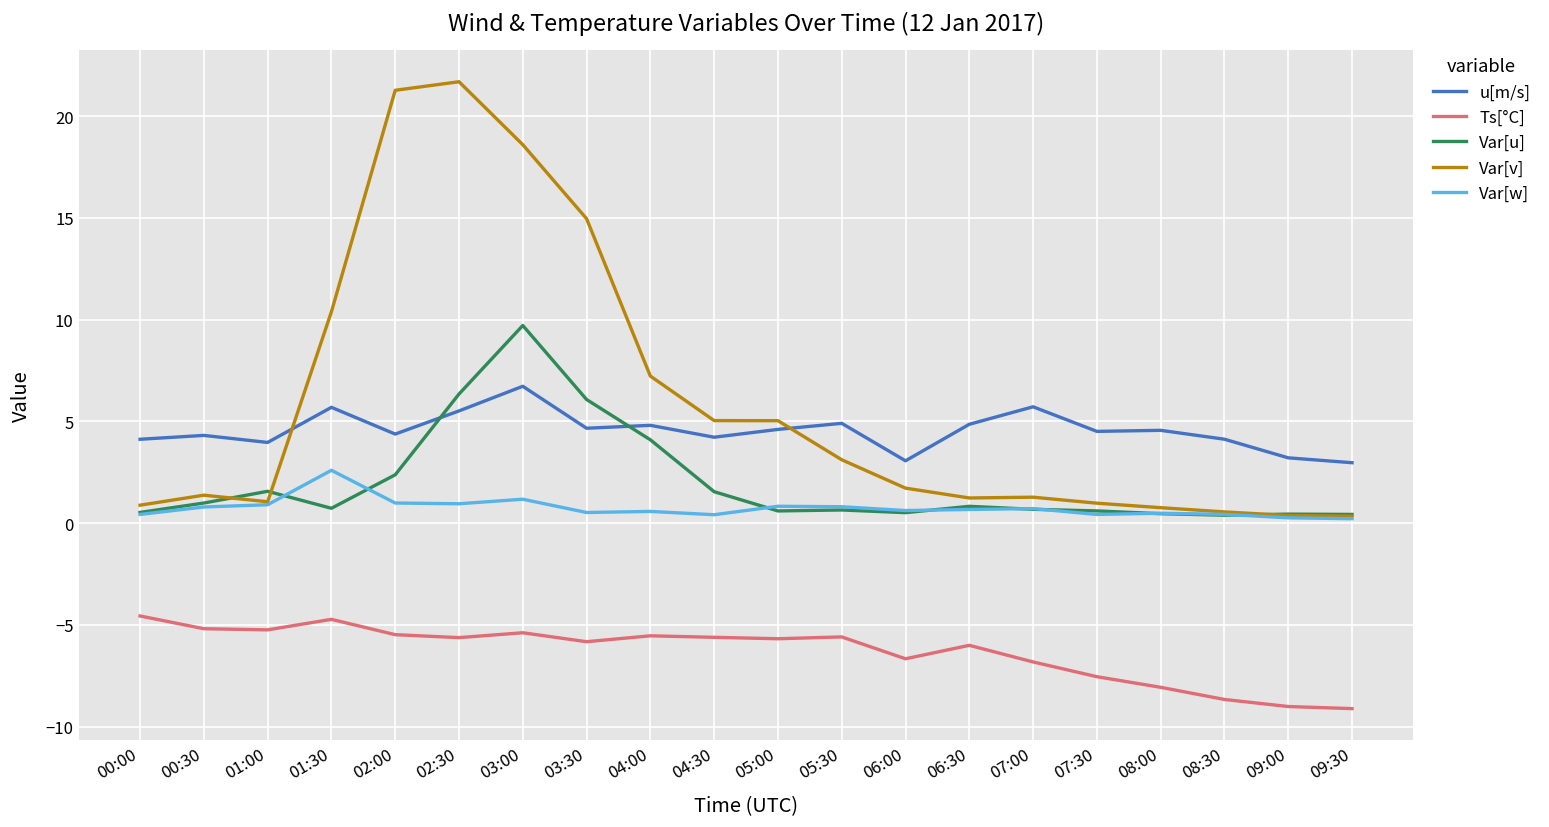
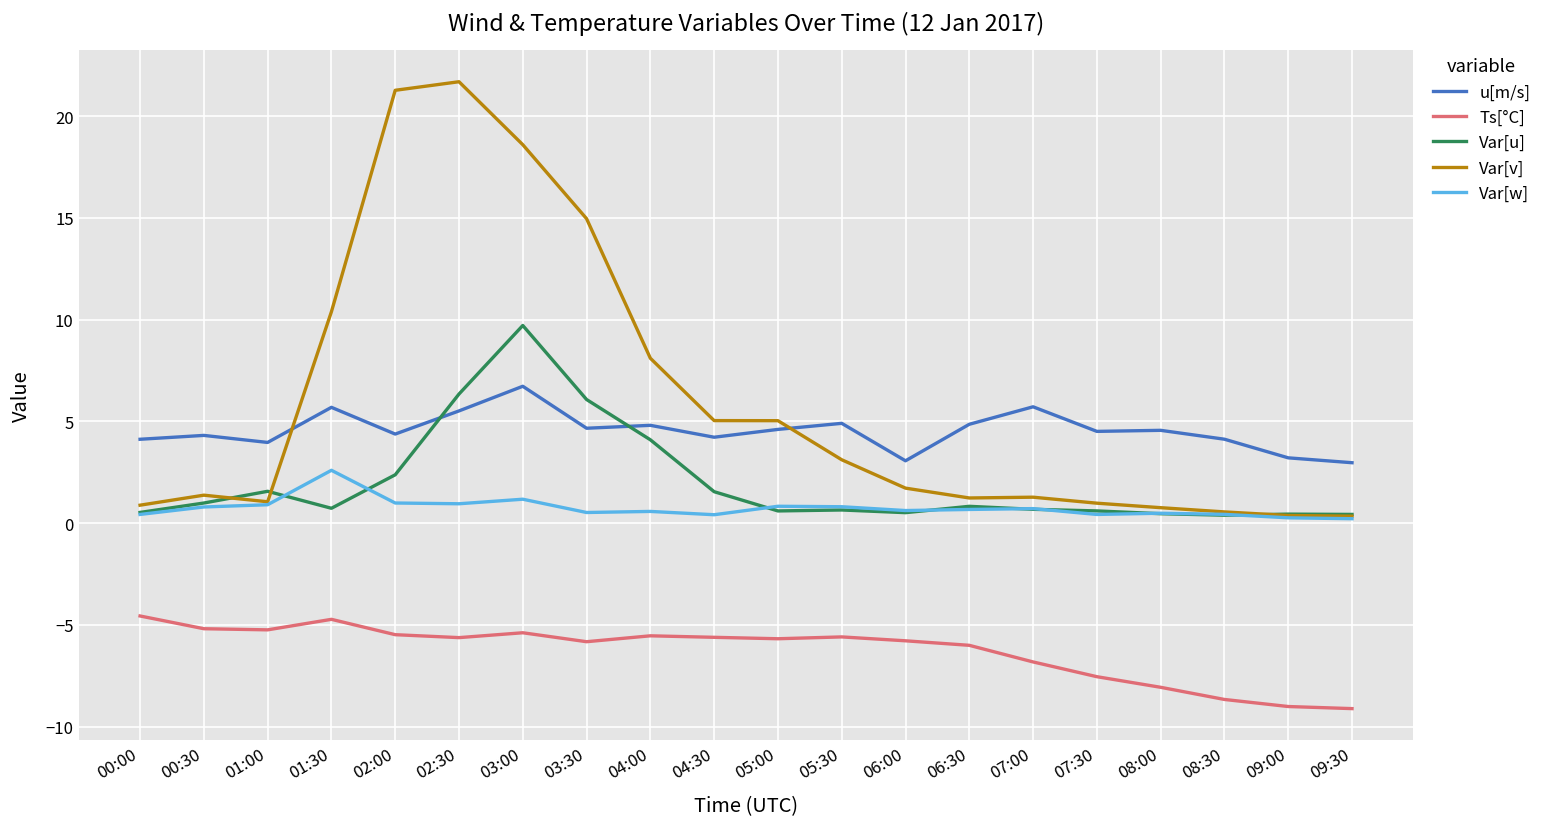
  {
    "u[m/s]": {
      "00:00": 4.1,
      "00:30": 4.3,
      "01:00": 4.0,
      "01:30": 5.7,
      "02:00": 4.4,
      "02:30": 5.5,
      "03:00": 6.7,
      "03:30": 4.7,
      "04:00": 4.8,
      "04:30": 4.2,
      "05:00": 4.6,
      "05:30": 4.9,
      "06:00": 3.1,
      "06:30": 4.9,
      "07:00": 5.7,
      "07:30": 4.5,
      "08:00": 4.6,
      "08:30": 4.1,
      "09:00": 3.2,
      "09:30": 3.0
    },
    "Ts[°C]": {
      "00:00": -4.6,
      "00:30": -5.2,
      "01:00": -5.2,
      "01:30": -4.7,
      "02:00": -5.5,
      "02:30": -5.6,
      "03:00": -5.4,
      "03:30": -5.8,
      "04:00": -5.5,
      "04:30": -5.6,
      "05:00": -5.7,
      "05:30": -5.6,
-     "06:00": -6.7,
+     "06:00": -5.8,
      "06:30": -6.0,
      "07:00": -6.8,
      "07:30": -7.5,
      "08:00": -8.1,
      "08:30": -8.7,
      "09:00": -9.0,
      "09:30": -9.1
    },
    "Var[u]": {
      "00:30": 1.0,
      "01:00": 1.6,
      "01:30": 0.7,
      "02:00": 2.4,
      "02:30": 6.3,
      "03:00": 9.7,
      "03:30": 6.1,
      "04:00": 4.1,
      "04:30": 1.5,
      "05:00": 0.6,
      "05:30": 0.6,
      "06:30": 0.8,
      "07:30": 0.6
    },
    "Var[v]": {
      "00:00": 0.9,
      "00:30": 1.4,
      "01:30": 10.4,
      "02:00": 21.3,
      "02:30": 21.7,
      "03:00": 18.6,
      "03:30": 15.0,
-     "04:00": 7.2,
+     "04:00": 8.1,
      "04:30": 5.0,
      "05:00": 5.0,
      "05:30": 3.1,
      "06:00": 1.7,
      "06:30": 1.2,
      "07:00": 1.3,
      "07:30": 1.0,
      "08:00": 0.8
    },
    "Var[w]": {
      "00:30": 0.8,
      "01:30": 2.6,
      "02:00": 1.0,
      "02:30": 1.0,
      "03:00": 1.2,
      "03:30": 0.5,
      "04:00": 0.6,
      "04:30": 0.4,
      "05:00": 0.8,
      "05:30": 0.8,
      "06:30": 0.7,
      "07:30": 0.4
    }
  }
